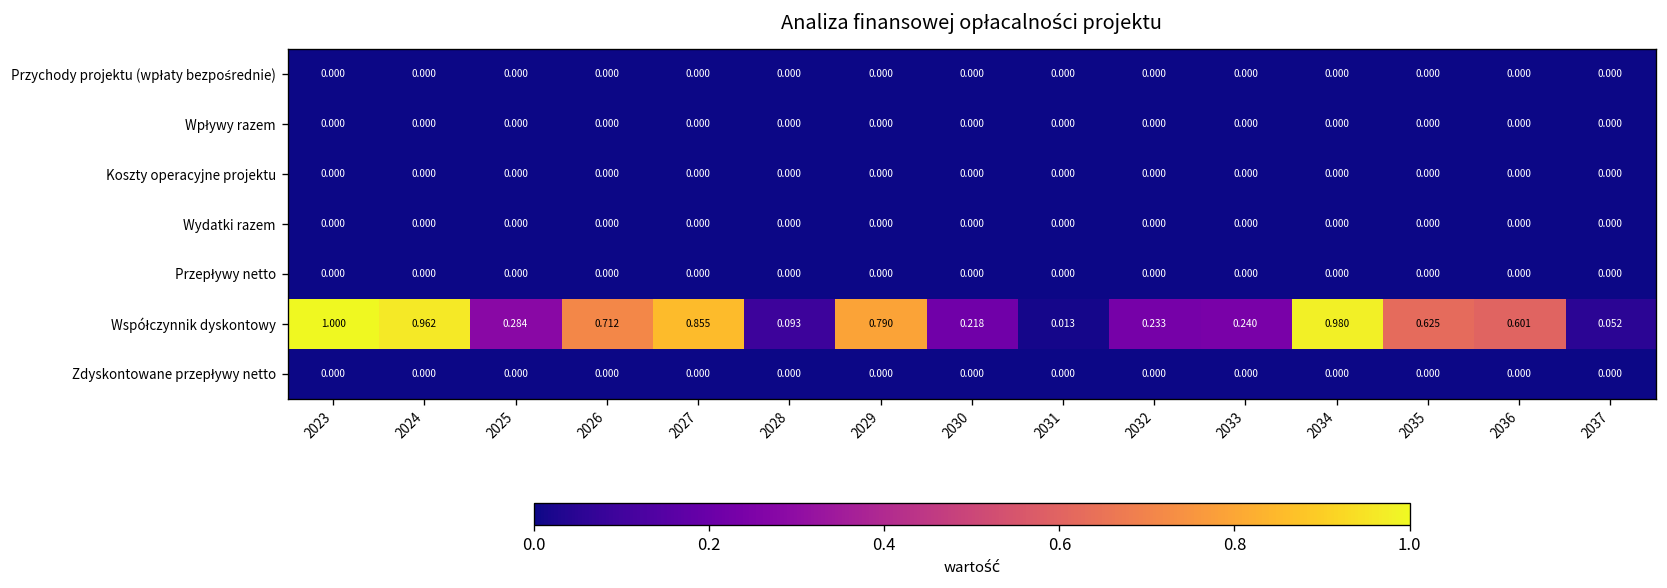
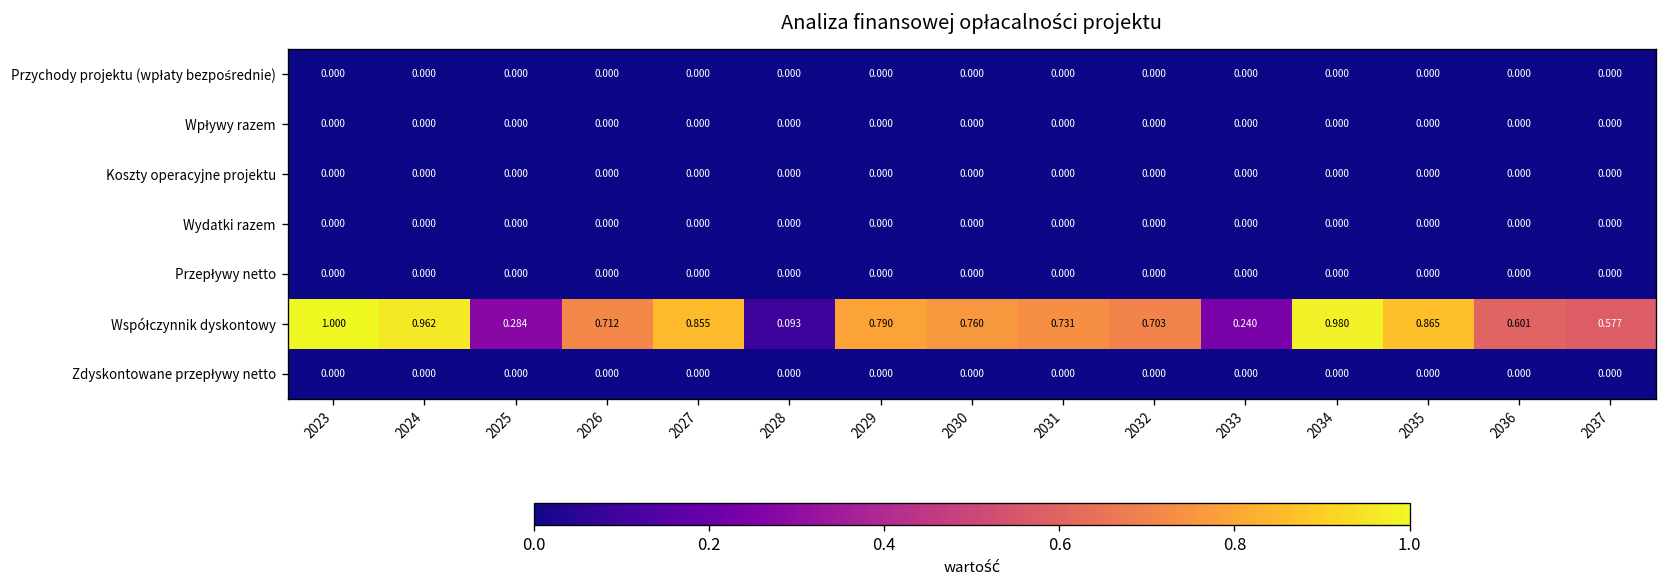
  {
    "Przychody projektu (wpłaty bezpośrednie)": {
      "2023": 0.000,
      "2024": 0.000,
      "2025": 0.000,
      "2026": 0.000,
      "2027": 0.000,
      "2028": 0.000,
      "2029": 0.000,
      "2030": 0.000,
      "2031": 0.000,
      "2032": 0.000,
      "2033": 0.000,
      "2034": 0.000,
      "2035": 0.000,
      "2036": 0.000,
      "2037": 0.000
    },
    "Wpływy razem": {
      "2023": 0.000,
      "2024": 0.000,
      "2025": 0.000,
      "2026": 0.000,
      "2027": 0.000,
      "2028": 0.000,
      "2029": 0.000,
      "2030": 0.000,
      "2031": 0.000,
      "2032": 0.000,
      "2033": 0.000,
      "2034": 0.000,
      "2035": 0.000,
      "2036": 0.000,
      "2037": 0.000
    },
    "Koszty operacyjne projektu": {
      "2023": 0.000,
      "2024": 0.000,
      "2025": 0.000,
      "2026": 0.000,
      "2027": 0.000,
      "2028": 0.000,
      "2029": 0.000,
      "2030": 0.000,
      "2031": 0.000,
      "2032": 0.000,
      "2033": 0.000,
      "2034": 0.000,
      "2035": 0.000,
      "2036": 0.000,
      "2037": 0.000
    },
    "Wydatki razem": {
      "2023": 0.000,
      "2024": 0.000,
      "2025": 0.000,
      "2026": 0.000,
      "2027": 0.000,
      "2028": 0.000,
      "2029": 0.000,
      "2030": 0.000,
      "2031": 0.000,
      "2032": 0.000,
      "2033": 0.000,
      "2034": 0.000,
      "2035": 0.000,
      "2036": 0.000,
      "2037": 0.000
    },
    "Przepływy netto": {
      "2023": 0.000,
      "2024": 0.000,
      "2025": 0.000,
      "2026": 0.000,
      "2027": 0.000,
      "2028": 0.000,
      "2029": 0.000,
      "2030": 0.000,
      "2031": 0.000,
      "2032": 0.000,
      "2033": 0.000,
      "2034": 0.000,
      "2035": 0.000,
      "2036": 0.000,
      "2037": 0.000
    },
    "Współczynnik dyskontowy": {
      "2023": 1.000,
      "2024": 0.962,
      "2025": 0.284,
      "2026": 0.712,
      "2027": 0.855,
      "2028": 0.093,
      "2029": 0.790,
-     "2030": 0.218,
-     "2031": 0.013,
-     "2032": 0.233,
+     "2030": 0.760,
+     "2031": 0.731,
+     "2032": 0.703,
      "2033": 0.240,
      "2034": 0.980,
-     "2035": 0.625,
+     "2035": 0.865,
      "2036": 0.601,
-     "2037": 0.052
+     "2037": 0.577
    },
    "Zdyskontowane przepływy netto": {
      "2023": 0.000,
      "2024": 0.000,
      "2025": 0.000,
      "2026": 0.000,
      "2027": 0.000,
      "2028": 0.000,
      "2029": 0.000,
      "2030": 0.000,
      "2031": 0.000,
      "2032": 0.000,
      "2033": 0.000,
      "2034": 0.000,
      "2035": 0.000,
      "2036": 0.000,
      "2037": 0.000
    }
  }
